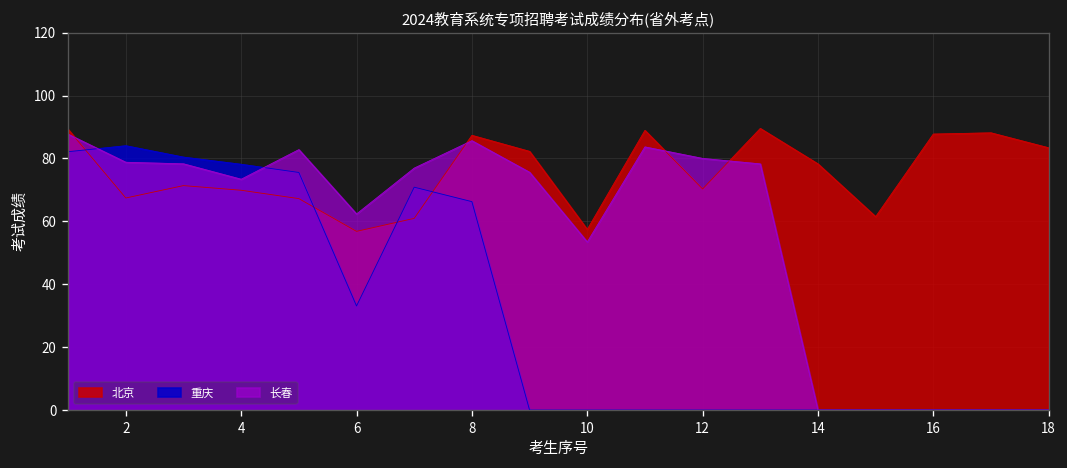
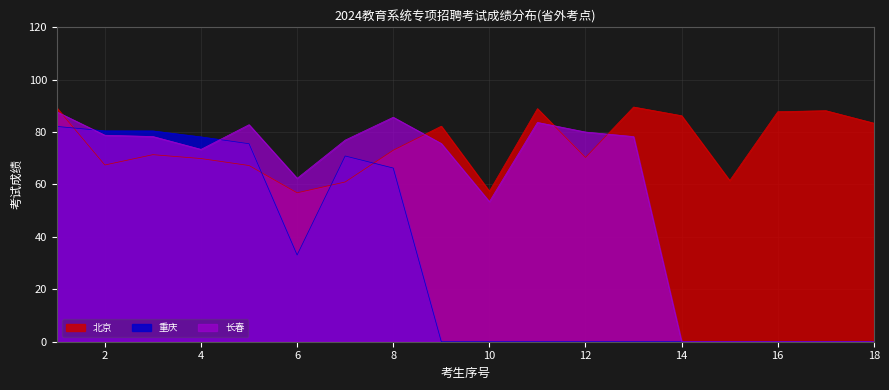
  {
    "北京": {
      "2": 67,
      "4": 70,
      "6": 57,
-     "8": 87,
+     "8": 73,
      "10": 57,
      "12": 70,
-     "14": 78,
+     "14": 86,
      "16": 88,
      "18": 83
    },
    "重庆": {
-     "2": 84,
+     "2": 80,
      "4": 78,
      "6": 33,
      "8": 66,
      "10": 0,
      "12": 0
    },
    "长春": {
      "2": 79,
      "4": 73,
      "6": 62,
      "8": 86,
      "10": 53,
      "12": 80
    }
  }
